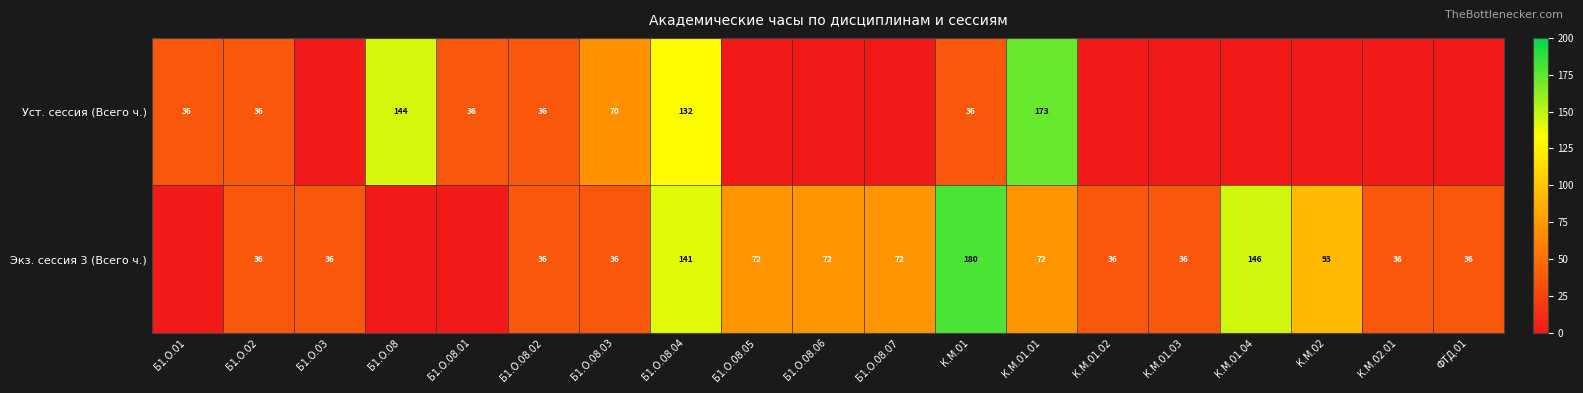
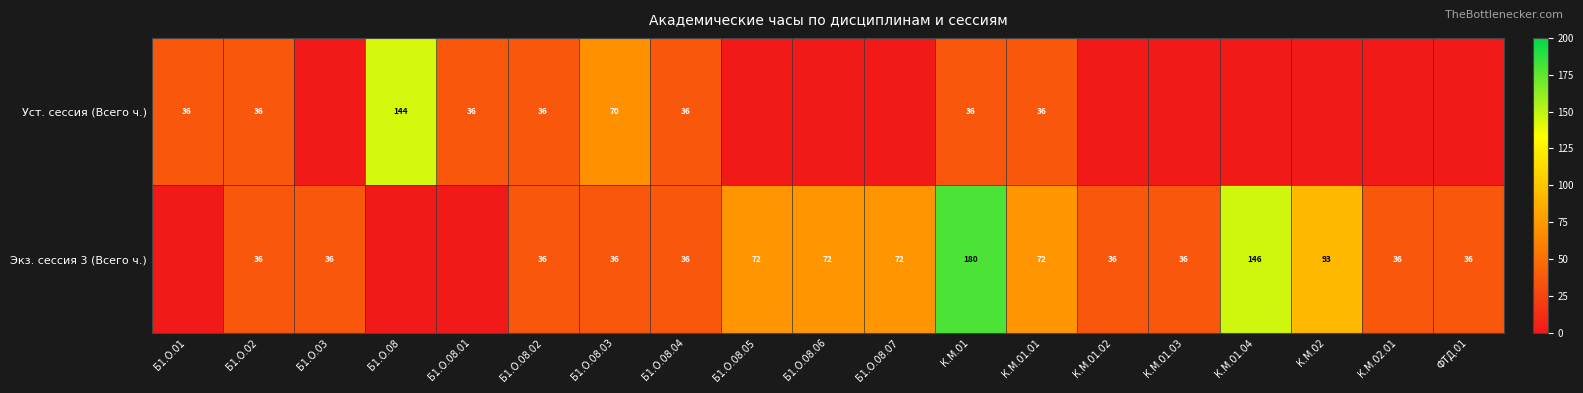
  {
    "Уст. сессия (Всего ч.)": {
      "Б1.О.01": 36,
      "Б1.О.02": 36,
      "Б1.О.08": 144,
      "Б1.О.08.01": 36,
      "Б1.О.08.02": 36,
      "Б1.О.08.03": 70,
-     "Б1.О.08.04": 132,
+     "Б1.О.08.04": 36,
      "К.М.01": 36,
-     "К.М.01.01": 173
+     "К.М.01.01": 36
    },
    "Экз. сессия 3 (Всего ч.)": {
      "Б1.О.02": 36,
      "Б1.О.03": 36,
      "Б1.О.08.02": 36,
      "Б1.О.08.03": 36,
-     "Б1.О.08.04": 141,
+     "Б1.О.08.04": 36,
      "Б1.О.08.05": 72,
      "Б1.О.08.06": 72,
      "Б1.О.08.07": 72,
      "К.М.01": 180,
      "К.М.01.01": 72,
      "К.М.01.02": 36,
      "К.М.01.03": 36,
      "К.М.01.04": 146,
      "К.М.02": 93,
      "К.М.02.01": 36,
      "ФТД.01": 36
    }
  }
